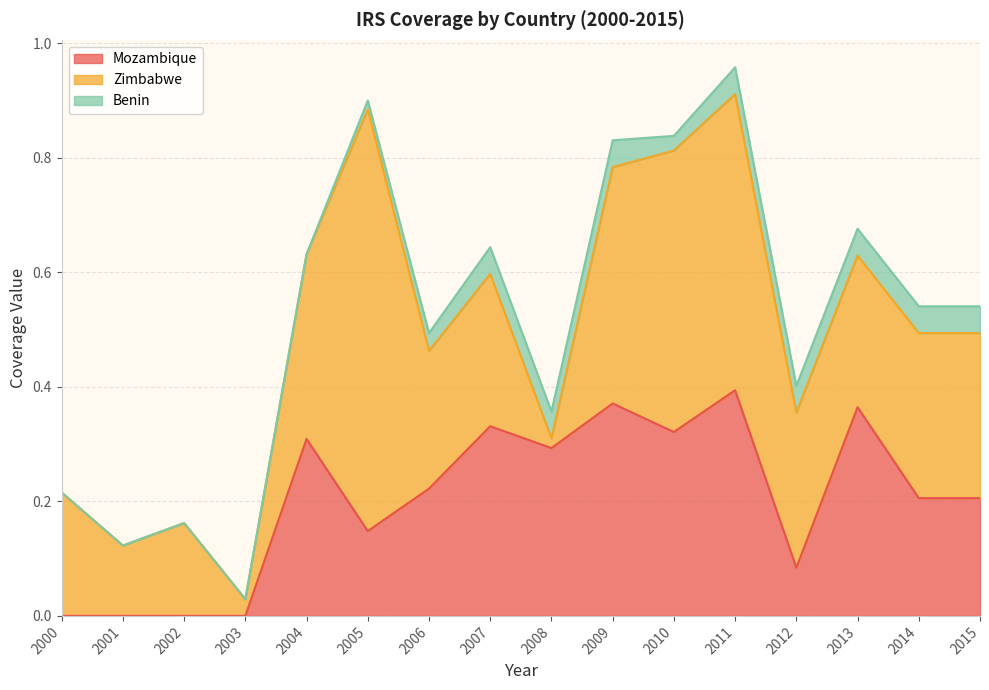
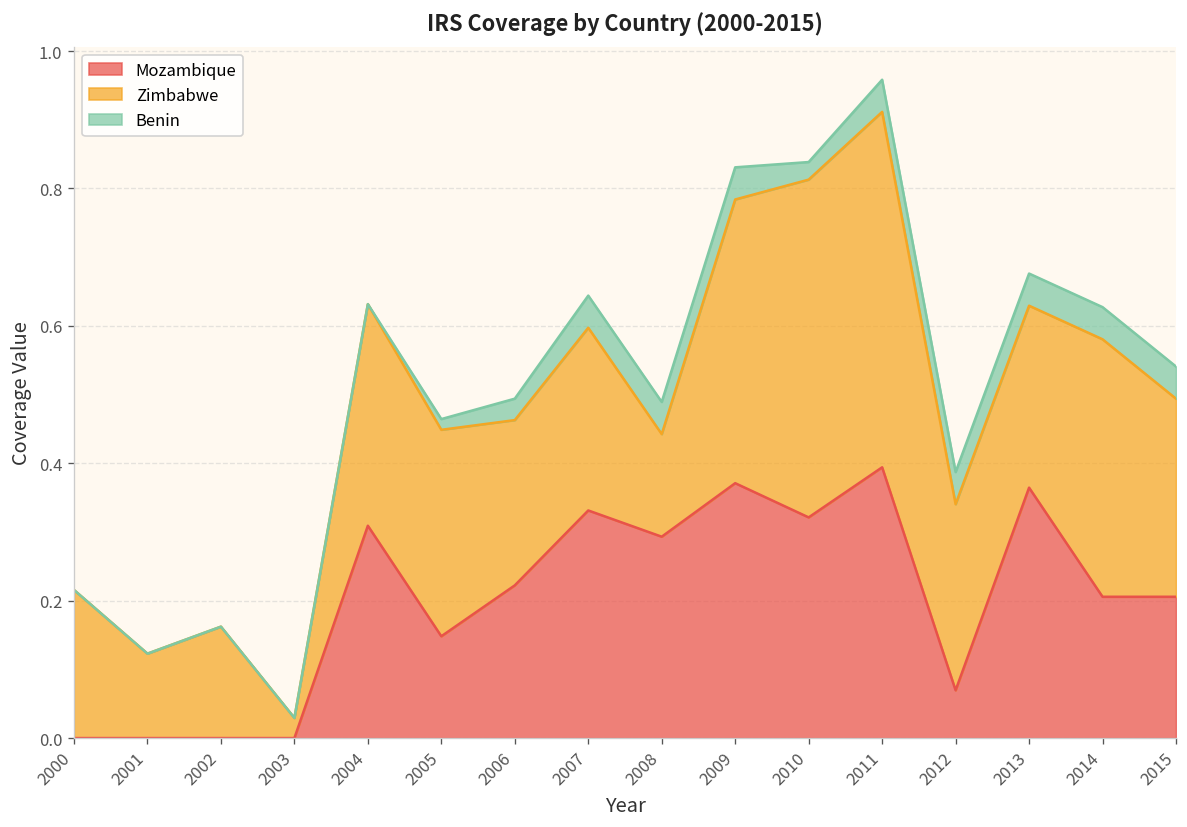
  {
    "Mozambique": {
      "2000": 0.00,
      "2001": 0.00,
      "2002": 0.00,
      "2003": 0.00,
      "2004": 0.31,
      "2005": 0.15,
      "2006": 0.22,
      "2007": 0.33,
      "2008": 0.29,
      "2009": 0.37,
      "2010": 0.32,
      "2011": 0.39,
-     "2012": 0.08,
+     "2012": 0.07,
      "2013": 0.36,
      "2014": 0.21,
      "2015": 0.21
    },
    "Zimbabwe": {
-     "2005": 0.74,
+     "2005": 0.30,
      "2006": 0.24,
      "2007": 0.27,
-     "2008": 0.02,
+     "2008": 0.15,
      "2009": 0.41,
      "2010": 0.49,
      "2011": 0.52,
      "2012": 0.27,
      "2013": 0.26,
-     "2014": 0.29,
+     "2014": 0.37,
      "2015": 0.29
    },
    "Benin": {
      "2005": 0.02,
      "2006": 0.03,
      "2007": 0.05,
      "2008": 0.05,
      "2009": 0.05,
      "2010": 0.03,
      "2011": 0.05,
      "2012": 0.05,
      "2013": 0.05,
      "2014": 0.05,
      "2015": 0.05
    }
  }
